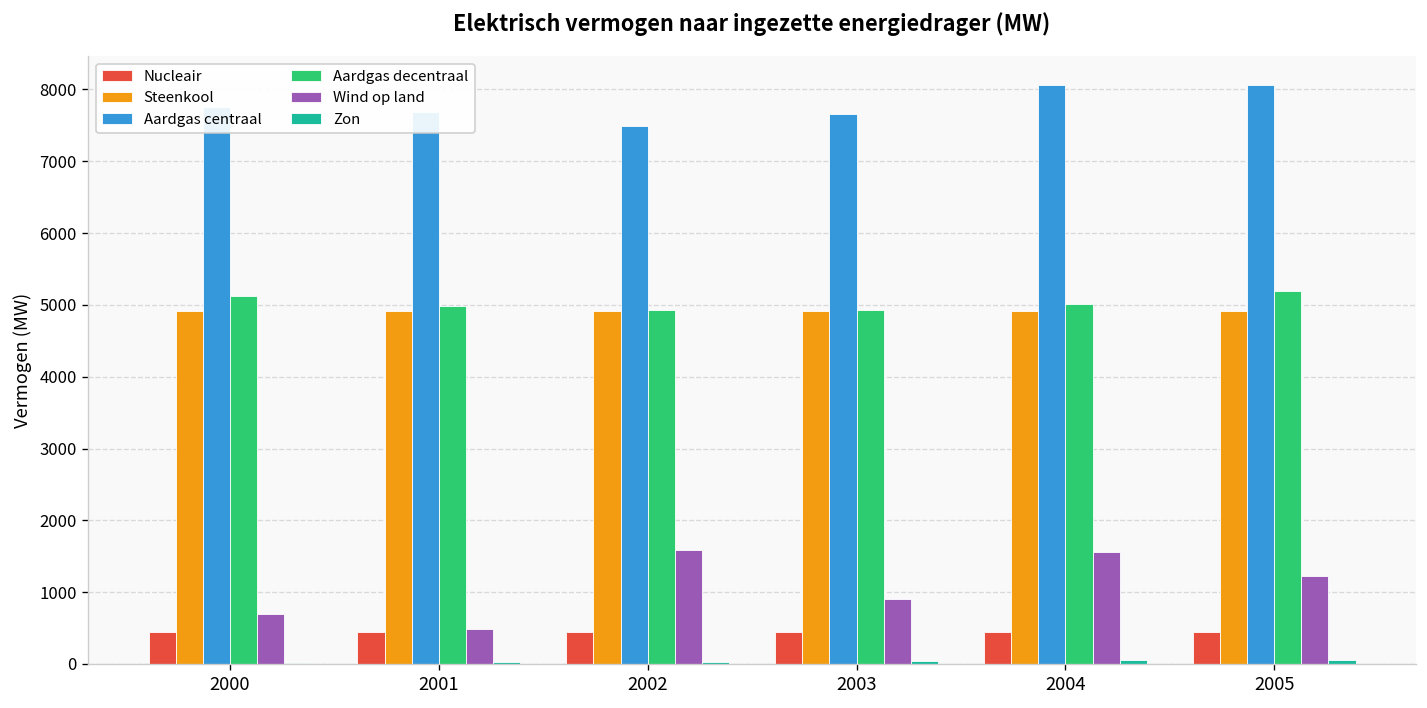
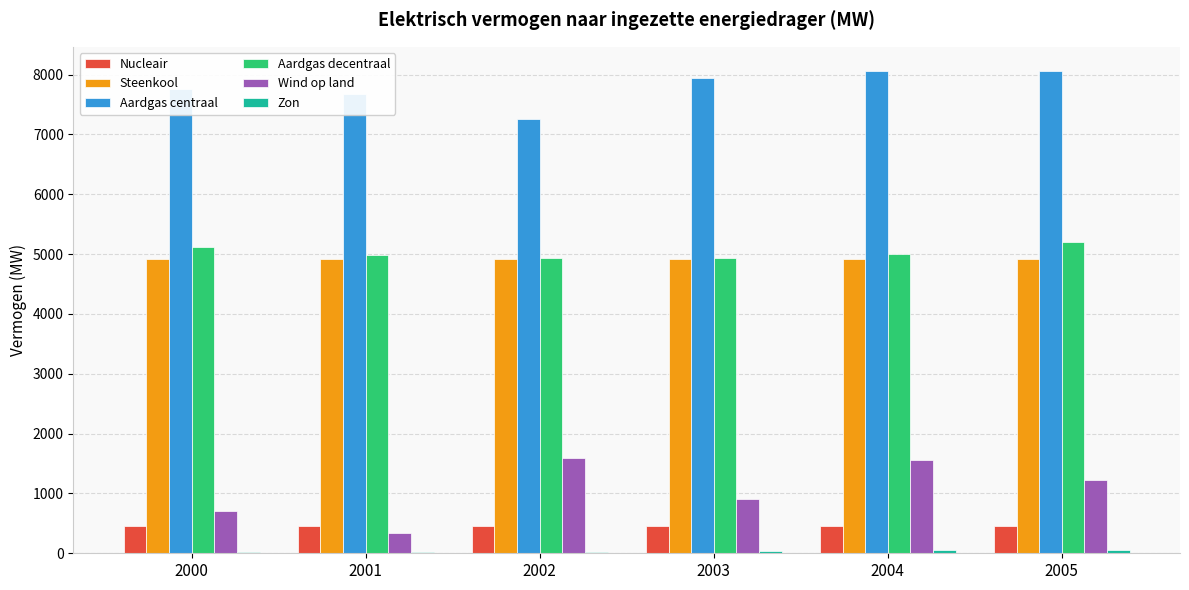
  {
    "Nucleair": {
      "2000": 400,
      "2001": 400,
      "2002": 400,
      "2003": 400,
      "2004": 400,
      "2005": 400
    },
    "Steenkool": {
      "2000": 4900,
      "2001": 4900,
      "2002": 4900,
      "2003": 4900,
      "2004": 4900,
      "2005": 4900
    },
    "Aardgas centraal": {
-     "2002": 7500,
-     "2003": 7700,
+     "2002": 7300,
+     "2003": 7900,
      "2004": 8100,
      "2005": 8100
    },
    "Wind op land": {
      "2000": 700,
-     "2001": 500,
+     "2001": 300,
      "2002": 1600,
      "2003": 900,
      "2004": 1600,
      "2005": 1200
    }
  }
